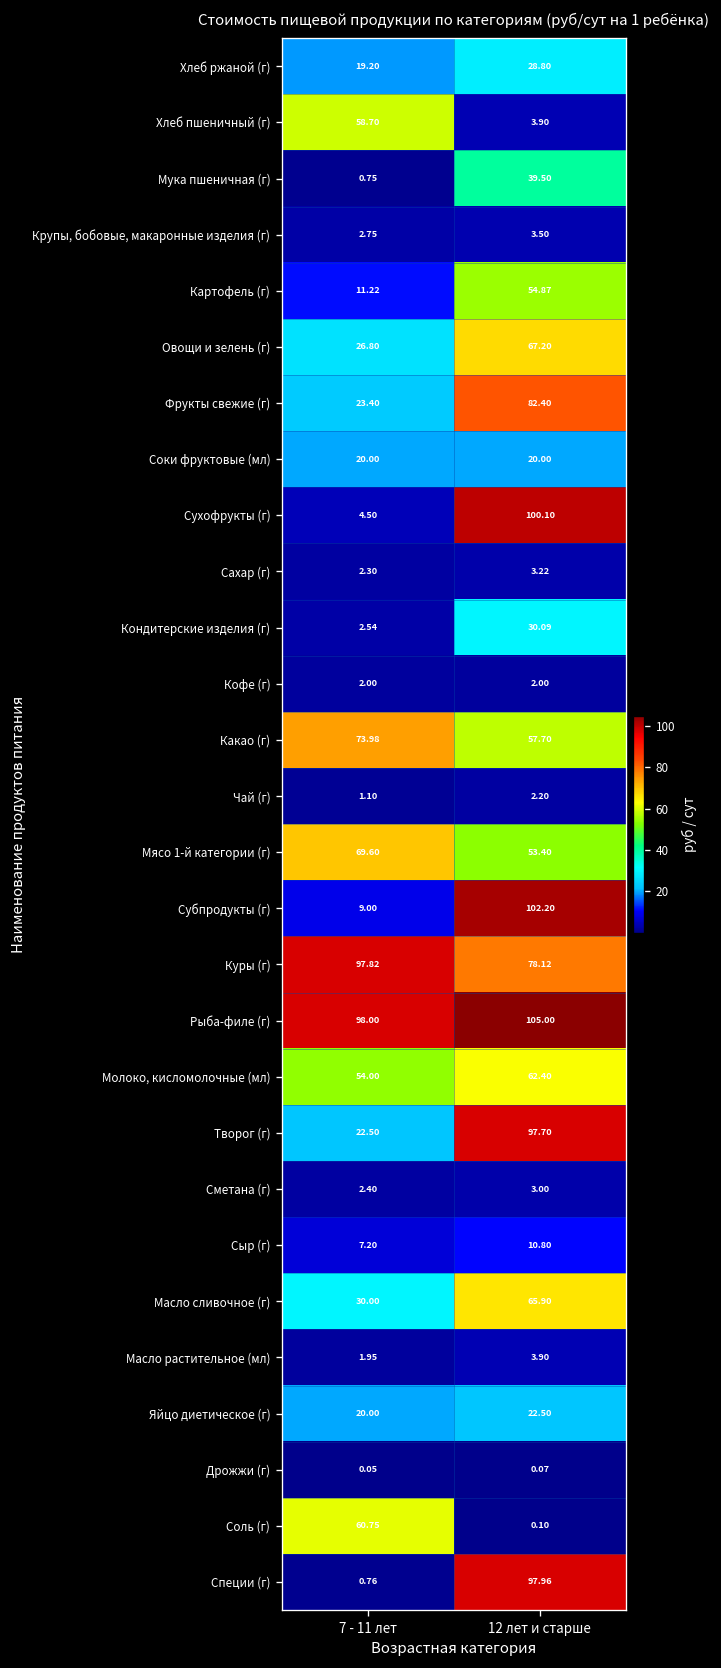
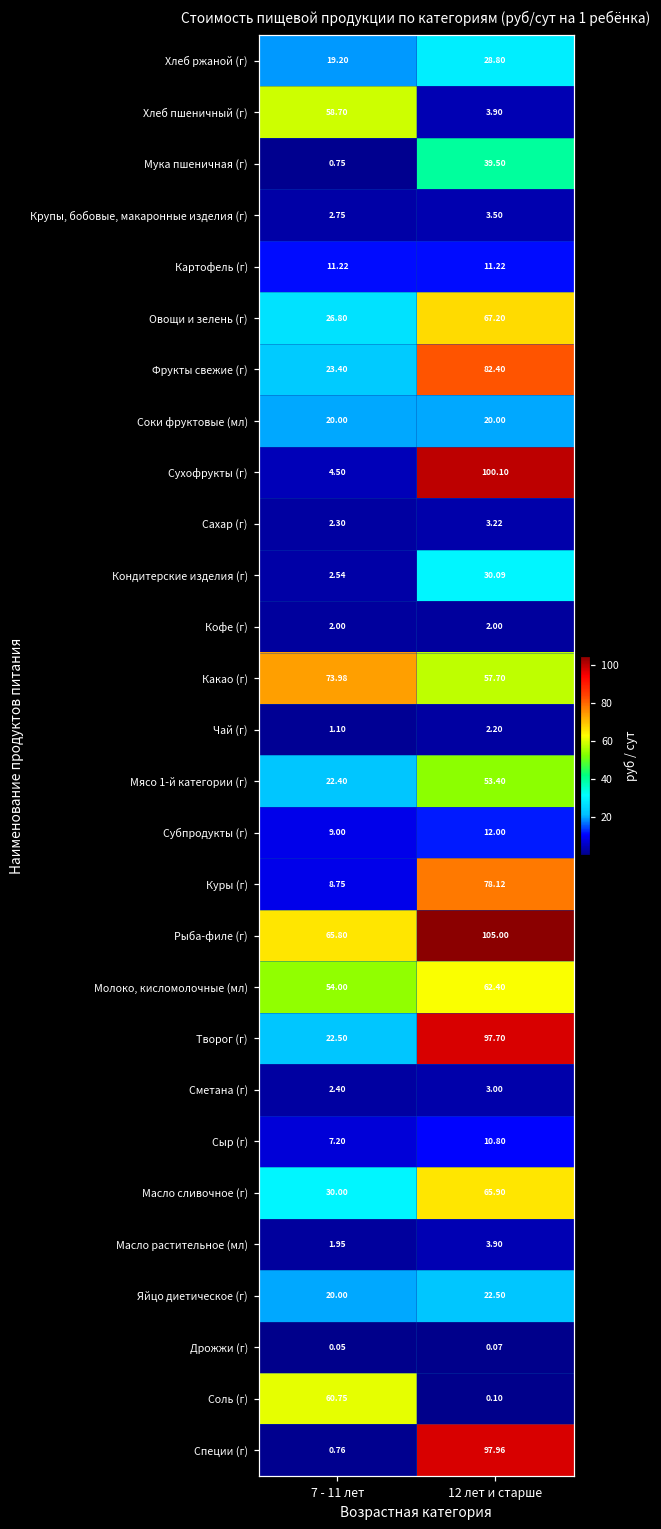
  {
    "Хлеб ржаной (г)": {
      "7 - 11 лет": 19.20,
      "12 лет и старше": 28.80
    },
    "Хлеб пшеничный (г)": {
      "7 - 11 лет": 58.70,
      "12 лет и старше": 3.90
    },
    "Мука пшеничная (г)": {
      "7 - 11 лет": 0.75,
      "12 лет и старше": 39.50
    },
    "Крупы, бобовые, макаронные изделия (г)": {
      "7 - 11 лет": 2.75,
      "12 лет и старше": 3.50
    },
    "Картофель (г)": {
      "7 - 11 лет": 11.22,
-     "12 лет и старше": 54.87
+     "12 лет и старше": 11.22
    },
    "Овощи и зелень (г)": {
      "7 - 11 лет": 26.80,
      "12 лет и старше": 67.20
    },
    "Фрукты свежие (г)": {
      "7 - 11 лет": 23.40,
      "12 лет и старше": 82.40
    },
    "Соки фруктовые (мл)": {
      "7 - 11 лет": 20.00,
      "12 лет и старше": 20.00
    },
    "Сухофрукты (г)": {
      "7 - 11 лет": 4.50,
      "12 лет и старше": 100.10
    },
    "Сахар (г)": {
      "7 - 11 лет": 2.30,
      "12 лет и старше": 3.22
    },
    "Кондитерские изделия (г)": {
      "7 - 11 лет": 2.54,
      "12 лет и старше": 30.09
    },
    "Кофе (г)": {
      "7 - 11 лет": 2.00,
      "12 лет и старше": 2.00
    },
    "Какао (г)": {
      "7 - 11 лет": 73.98,
      "12 лет и старше": 57.70
    },
    "Чай (г)": {
      "7 - 11 лет": 1.10,
      "12 лет и старше": 2.20
    },
    "Мясо 1-й категории (г)": {
-     "7 - 11 лет": 69.60,
+     "7 - 11 лет": 22.40,
      "12 лет и старше": 53.40
    },
    "Субпродукты (г)": {
      "7 - 11 лет": 9.00,
-     "12 лет и старше": 102.20
+     "12 лет и старше": 12.00
    },
    "Куры (г)": {
-     "7 - 11 лет": 97.82,
+     "7 - 11 лет": 8.75,
      "12 лет и старше": 78.12
    },
    "Рыба-филе (г)": {
-     "7 - 11 лет": 98.00,
+     "7 - 11 лет": 65.80,
      "12 лет и старше": 105.00
    },
    "Молоко, кисломолочные (мл)": {
      "7 - 11 лет": 54.00,
      "12 лет и старше": 62.40
    },
    "Творог (г)": {
      "7 - 11 лет": 22.50,
      "12 лет и старше": 97.70
    },
    "Сметана (г)": {
      "7 - 11 лет": 2.40,
      "12 лет и старше": 3.00
    },
    "Сыр (г)": {
      "7 - 11 лет": 7.20,
      "12 лет и старше": 10.80
    },
    "Масло сливочное (г)": {
      "7 - 11 лет": 30.00,
      "12 лет и старше": 65.90
    },
    "Масло растительное (мл)": {
      "7 - 11 лет": 1.95,
      "12 лет и старше": 3.90
    },
    "Яйцо диетическое (г)": {
      "7 - 11 лет": 20.00,
      "12 лет и старше": 22.50
    },
    "Дрожжи (г)": {
      "7 - 11 лет": 0.05,
      "12 лет и старше": 0.07
    },
    "Соль (г)": {
      "7 - 11 лет": 60.75,
      "12 лет и старше": 0.10
    },
    "Специи (г)": {
      "7 - 11 лет": 0.76,
      "12 лет и старше": 97.96
    }
  }
